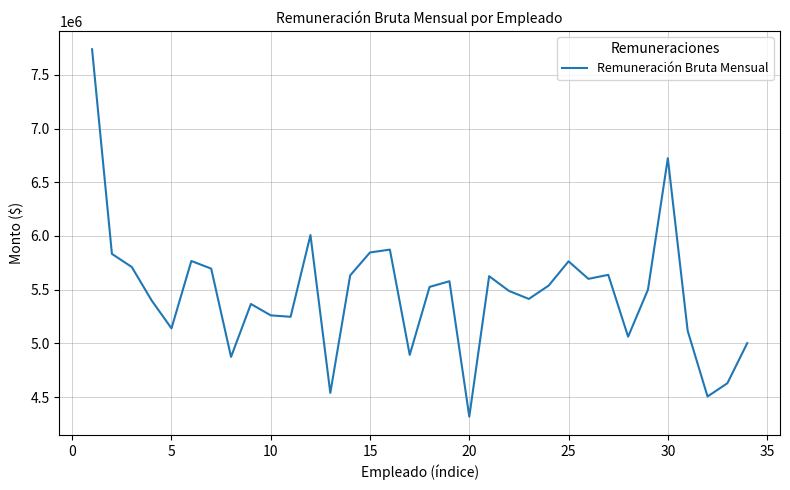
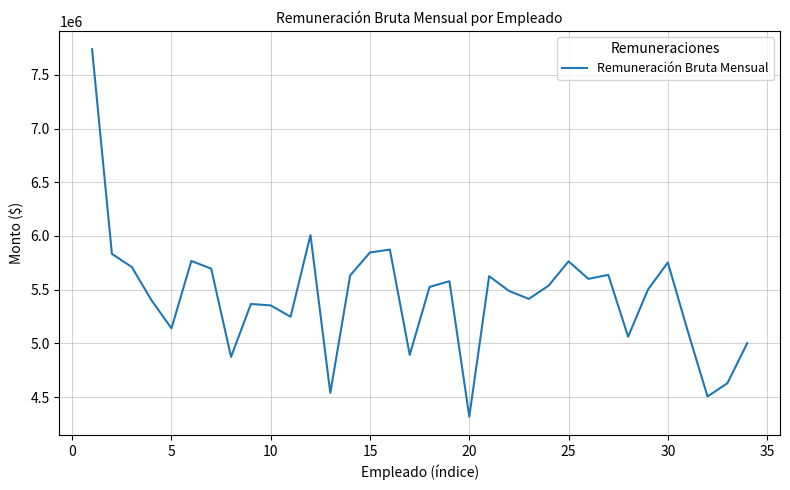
  {
    "5": 5140000,
-   "10": 5260000,
+   "10": 5350000,
    "15": 5850000,
    "20": 4320000,
    "25": 5760000,
-   "30": 6720000
+   "30": 5750000
  }
